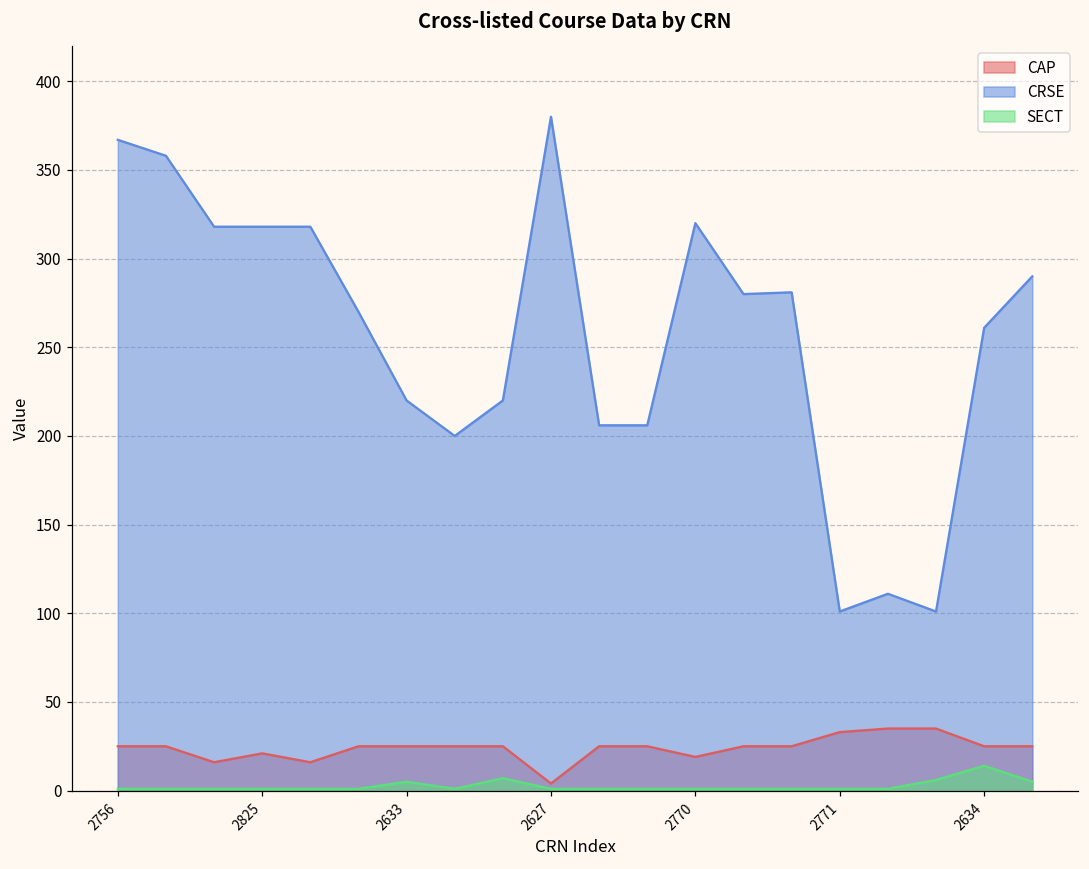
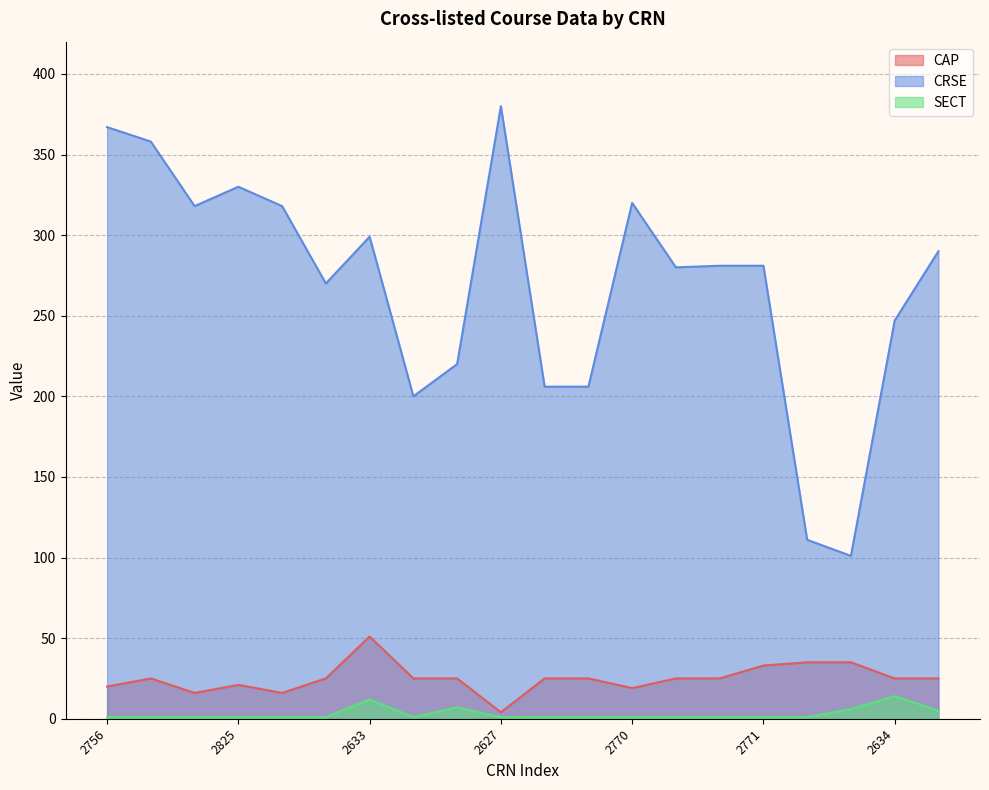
  {
    "CAP": {
-     "2756": 25,
+     "2756": 20,
      "2825": 21,
-     "2633": 25,
+     "2633": 51,
      "2627": 4,
      "2770": 19,
      "2771": 33,
      "2634": 25
    },
    "CRSE": {
      "2756": 367,
-     "2825": 318,
-     "2633": 220,
+     "2825": 330,
+     "2633": 299,
      "2627": 380,
      "2770": 320,
-     "2771": 101,
-     "2634": 261
+     "2771": 281,
+     "2634": 247
    },
    "SECT": {
      "2756": 1,
      "2825": 1,
-     "2633": 5,
+     "2633": 12,
      "2627": 1,
      "2770": 1,
      "2771": 1,
      "2634": 14
    }
  }
